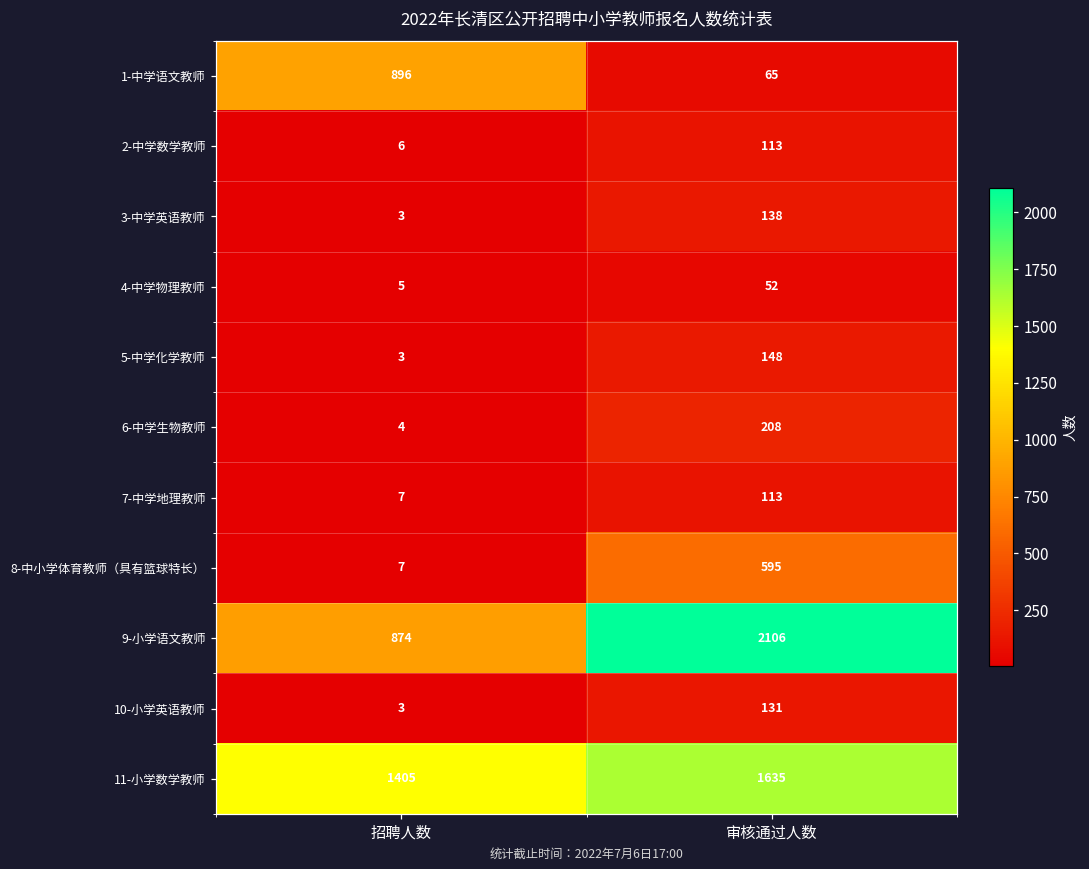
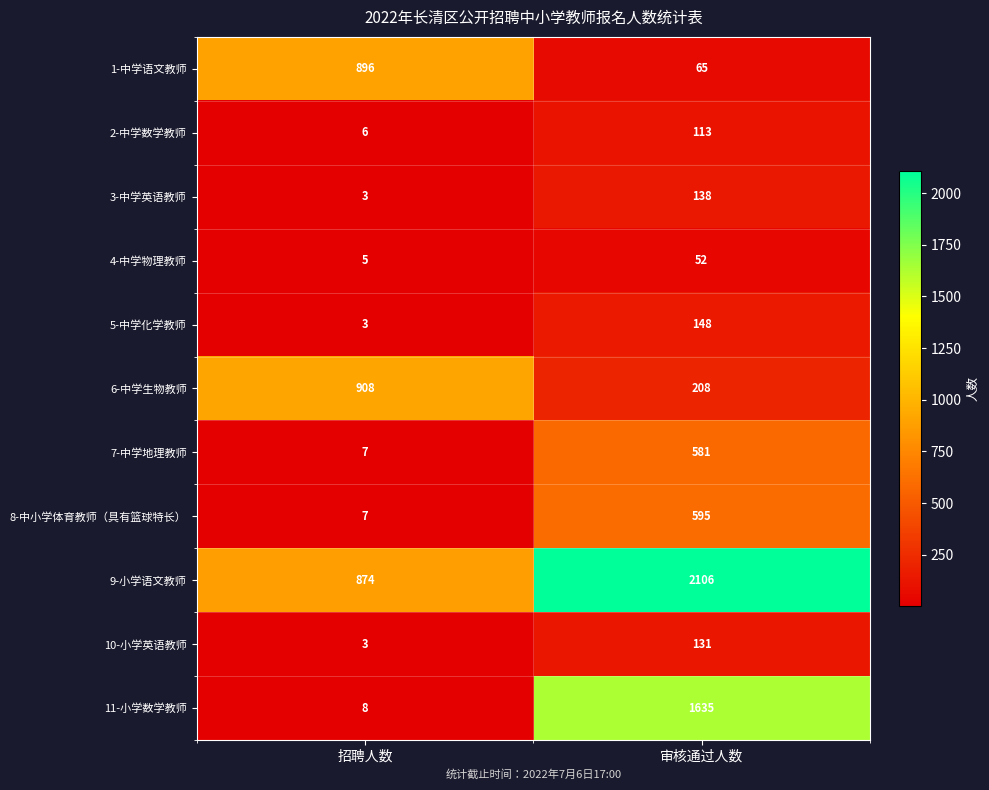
  {
    "1-中学语文教师": {
      "招聘人数": 896,
      "审核通过人数": 65
    },
    "2-中学数学教师": {
      "招聘人数": 6,
      "审核通过人数": 113
    },
    "3-中学英语教师": {
      "招聘人数": 3,
      "审核通过人数": 138
    },
    "4-中学物理教师": {
      "招聘人数": 5,
      "审核通过人数": 52
    },
    "5-中学化学教师": {
      "招聘人数": 3,
      "审核通过人数": 148
    },
    "6-中学生物教师": {
-     "招聘人数": 4,
+     "招聘人数": 908,
      "审核通过人数": 208
    },
    "7-中学地理教师": {
      "招聘人数": 7,
-     "审核通过人数": 113
+     "审核通过人数": 581
    },
    "8-中小学体育教师（具有篮球特长）": {
      "招聘人数": 7,
      "审核通过人数": 595
    },
    "9-小学语文教师": {
      "招聘人数": 874,
      "审核通过人数": 2106
    },
    "10-小学英语教师": {
      "招聘人数": 3,
      "审核通过人数": 131
    },
    "11-小学数学教师": {
-     "招聘人数": 1405,
+     "招聘人数": 8,
      "审核通过人数": 1635
    }
  }
